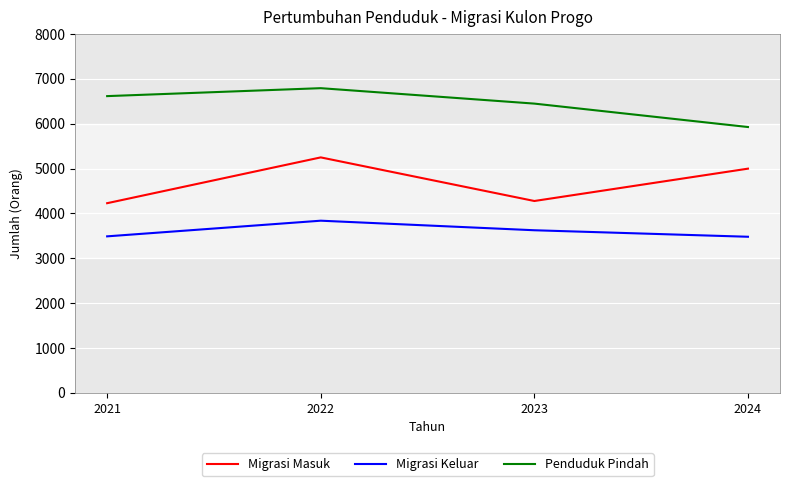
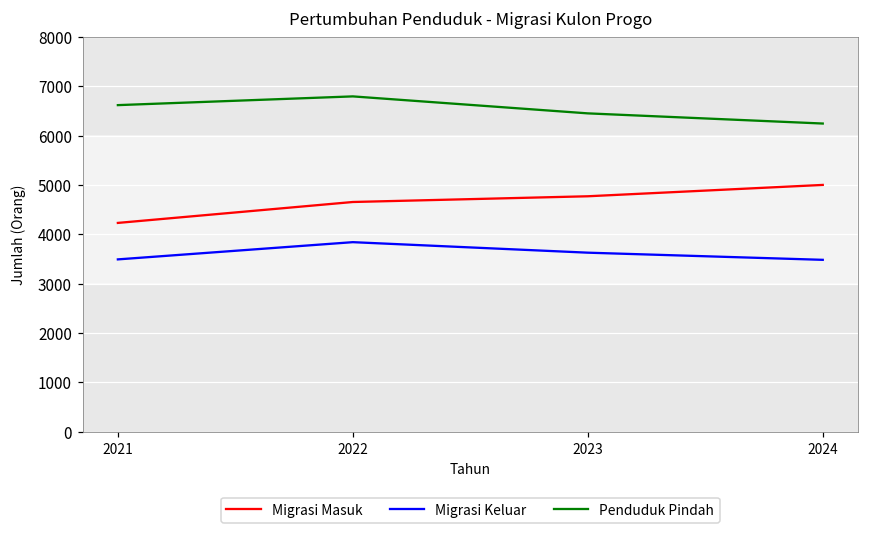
  {
    "Migrasi Masuk": {
      "2021": 4200,
-     "2022": 5300,
-     "2023": 4300,
+     "2022": 4700,
+     "2023": 4800,
      "2024": 5000
    },
    "Migrasi Keluar": {
      "2021": 3500,
      "2022": 3800,
      "2023": 3600,
      "2024": 3500
    },
    "Penduduk Pindah": {
      "2021": 6600,
      "2022": 6800,
      "2023": 6400,
-     "2024": 5900
+     "2024": 6200
    }
  }
